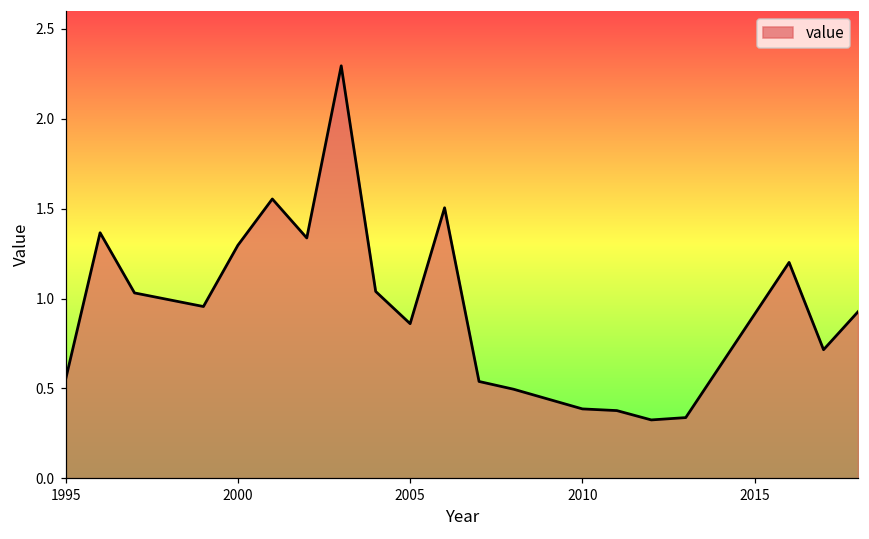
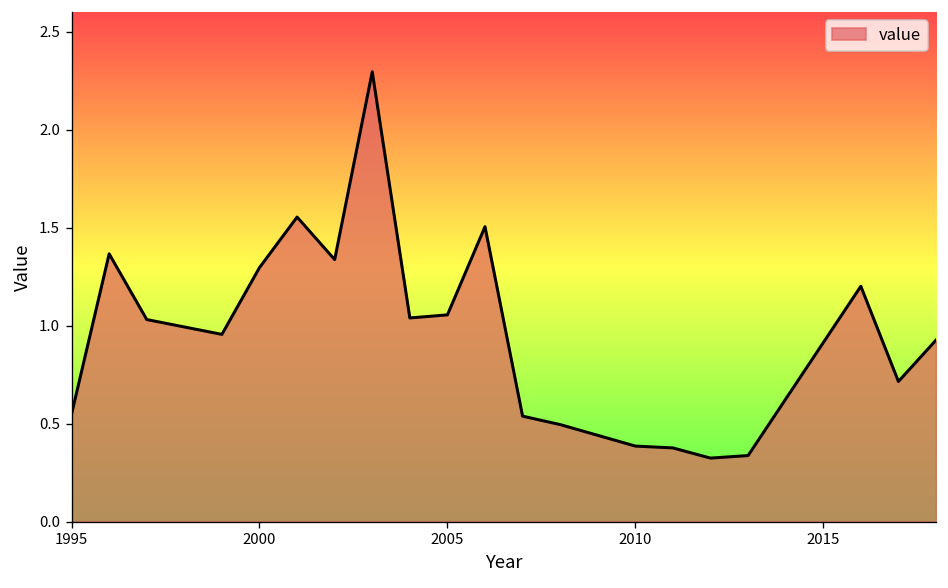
  {
    "1995": 0.55,
    "2000": 1.30,
-   "2005": 0.86,
+   "2005": 1.05,
    "2010": 0.39
  }
